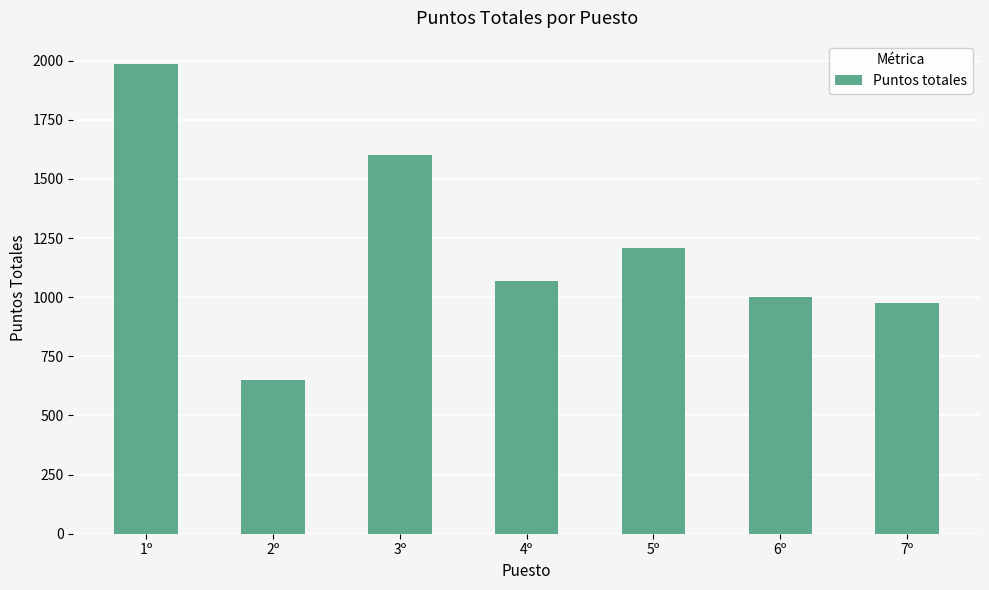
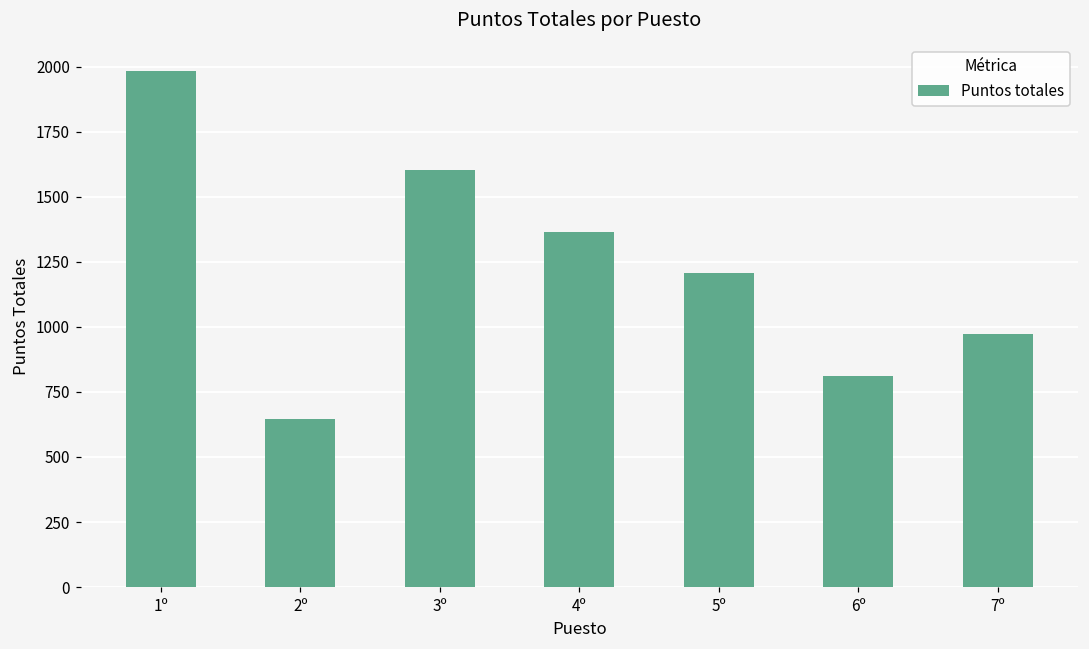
  {
    "1º": 1980,
    "2º": 650,
    "3º": 1600,
-   "4º": 1070,
+   "4º": 1360,
    "5º": 1210,
-   "6º": 1000,
+   "6º": 810,
    "7º": 970
  }
